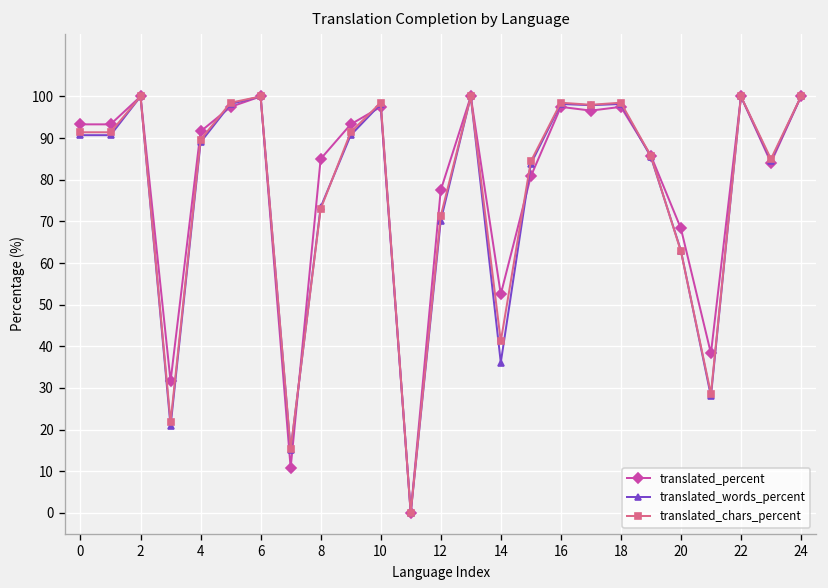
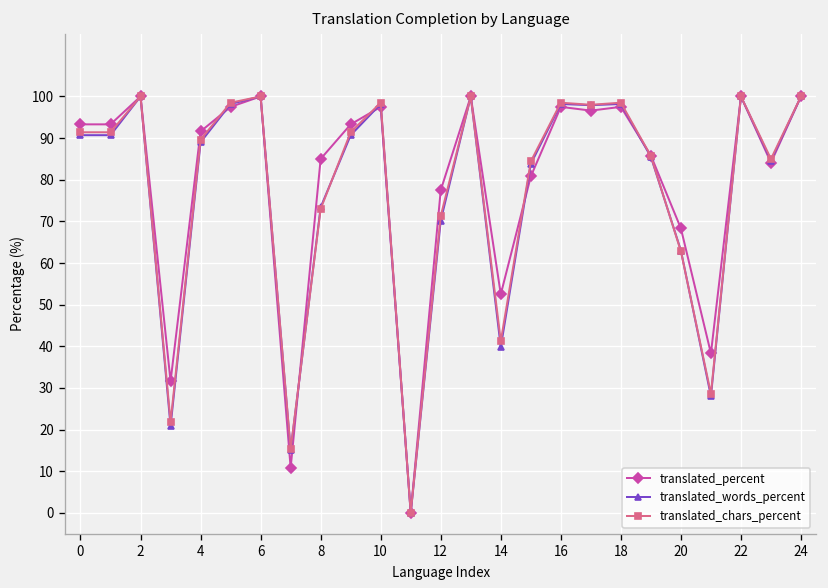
  {
    "translated_words_percent": {
      "12": 70,
-     "14": 36
+     "14": 40
    }
  }
